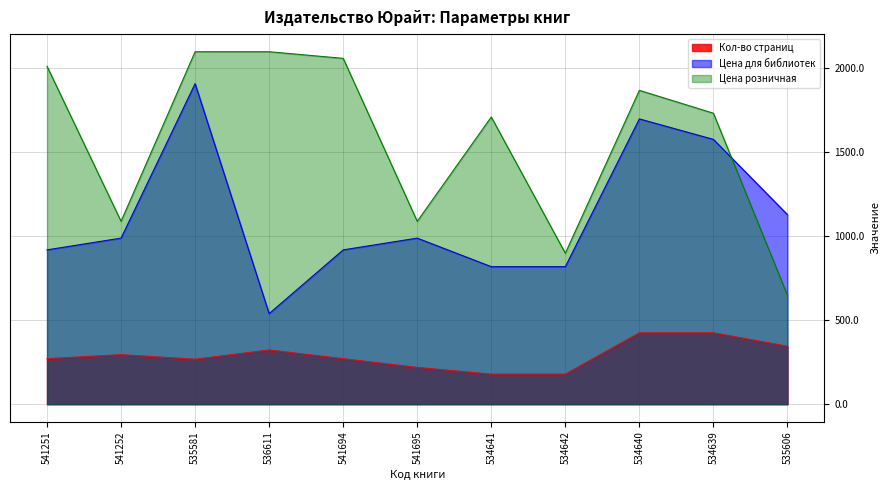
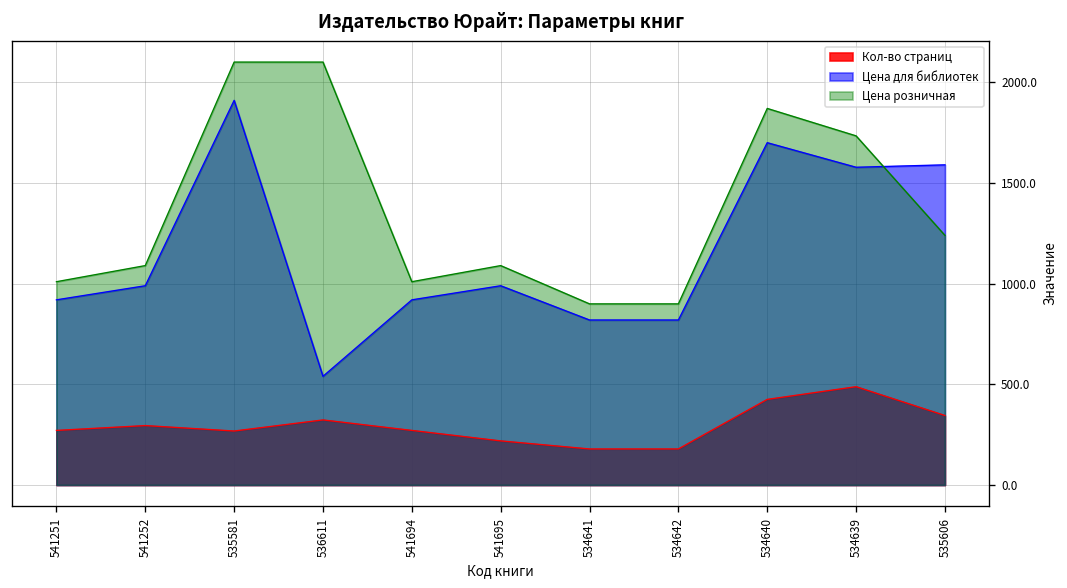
  {
    "Кол-во страниц": {
      "541251": 270,
      "541252": 300,
      "535581": 270,
      "536611": 320,
      "541694": 270,
      "541695": 220,
      "534641": 180,
      "534642": 180,
      "534640": 430,
-     "534639": 430,
+     "534639": 490,
      "535606": 350
    },
    "Цена для библиотек": {
      "541251": 920,
      "541252": 990,
      "535581": 1910,
      "536611": 540,
      "541694": 920,
      "541695": 990,
      "534641": 820,
      "534642": 820,
      "534640": 1700,
      "534639": 1580,
-     "535606": 1130
+     "535606": 1590
    },
    "Цена розничная": {
-     "541251": 2010,
+     "541251": 1010,
      "541252": 1090,
      "535581": 2100,
      "536611": 2100,
-     "541694": 2060,
+     "541694": 1010,
      "541695": 1090,
-     "534641": 1710,
+     "534641": 900,
      "534642": 900,
      "534640": 1870,
      "534639": 1730,
-     "535606": 650
+     "535606": 1240
    }
  }
